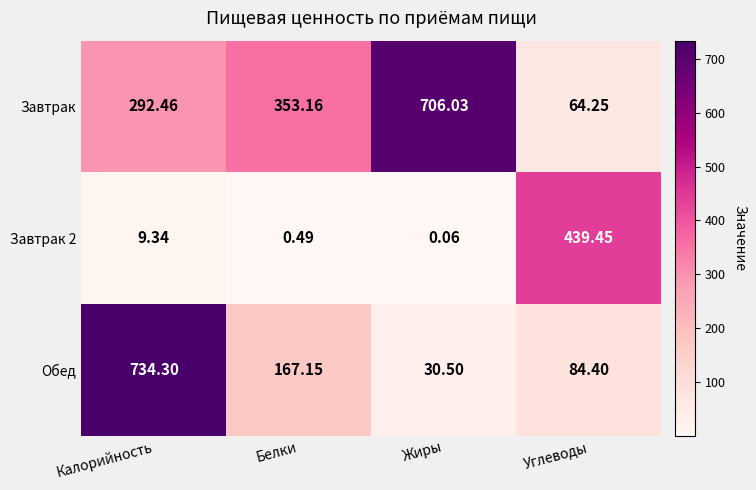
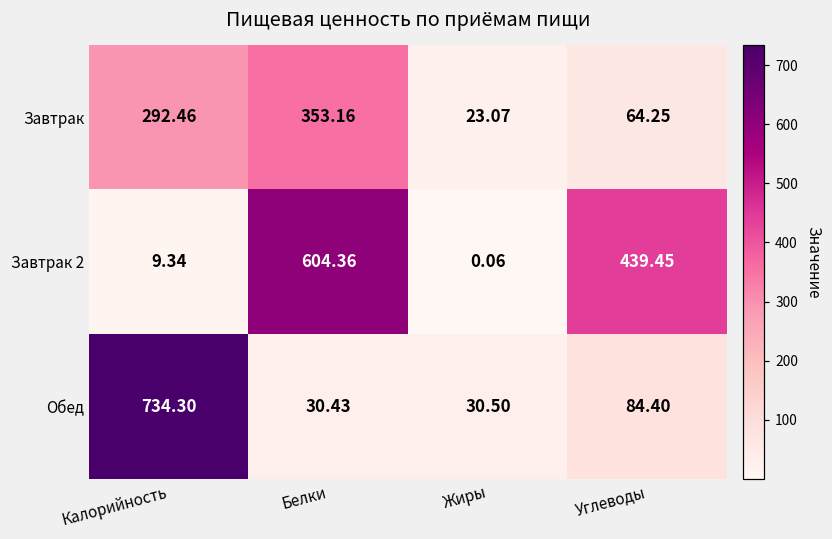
  {
    "Завтрак": {
      "Калорийность": 292.46,
      "Белки": 353.16,
-     "Жиры": 706.03,
+     "Жиры": 23.07,
      "Углеводы": 64.25
    },
    "Завтрак 2": {
      "Калорийность": 9.34,
-     "Белки": 0.49,
+     "Белки": 604.36,
      "Жиры": 0.06,
      "Углеводы": 439.45
    },
    "Обед": {
      "Калорийность": 734.30,
-     "Белки": 167.15,
+     "Белки": 30.43,
      "Жиры": 30.50,
      "Углеводы": 84.40
    }
  }
